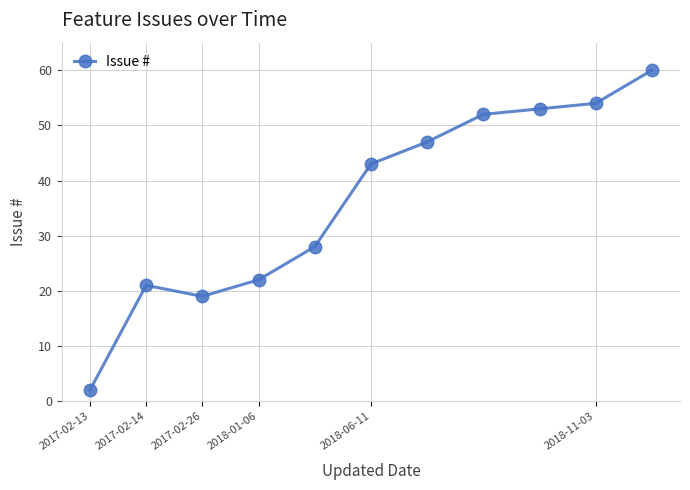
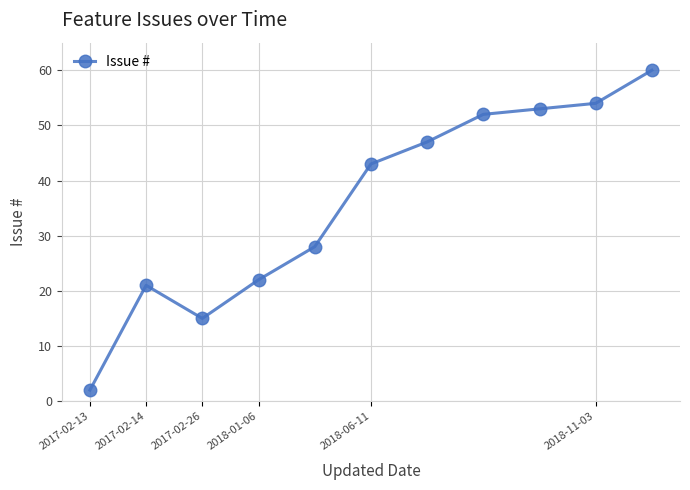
  {
    "2017-02-13": 2,
    "2017-02-14": 21,
-   "2017-02-26": 19
+   "2017-02-26": 15
  }
